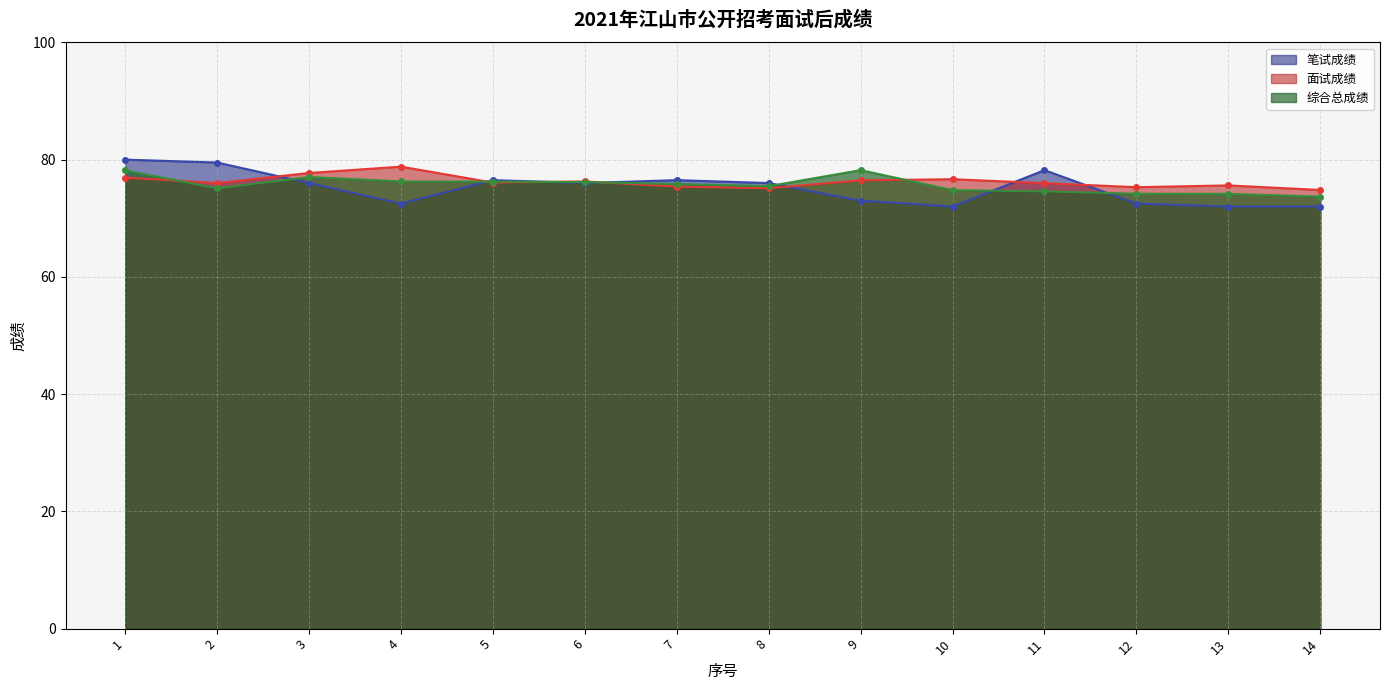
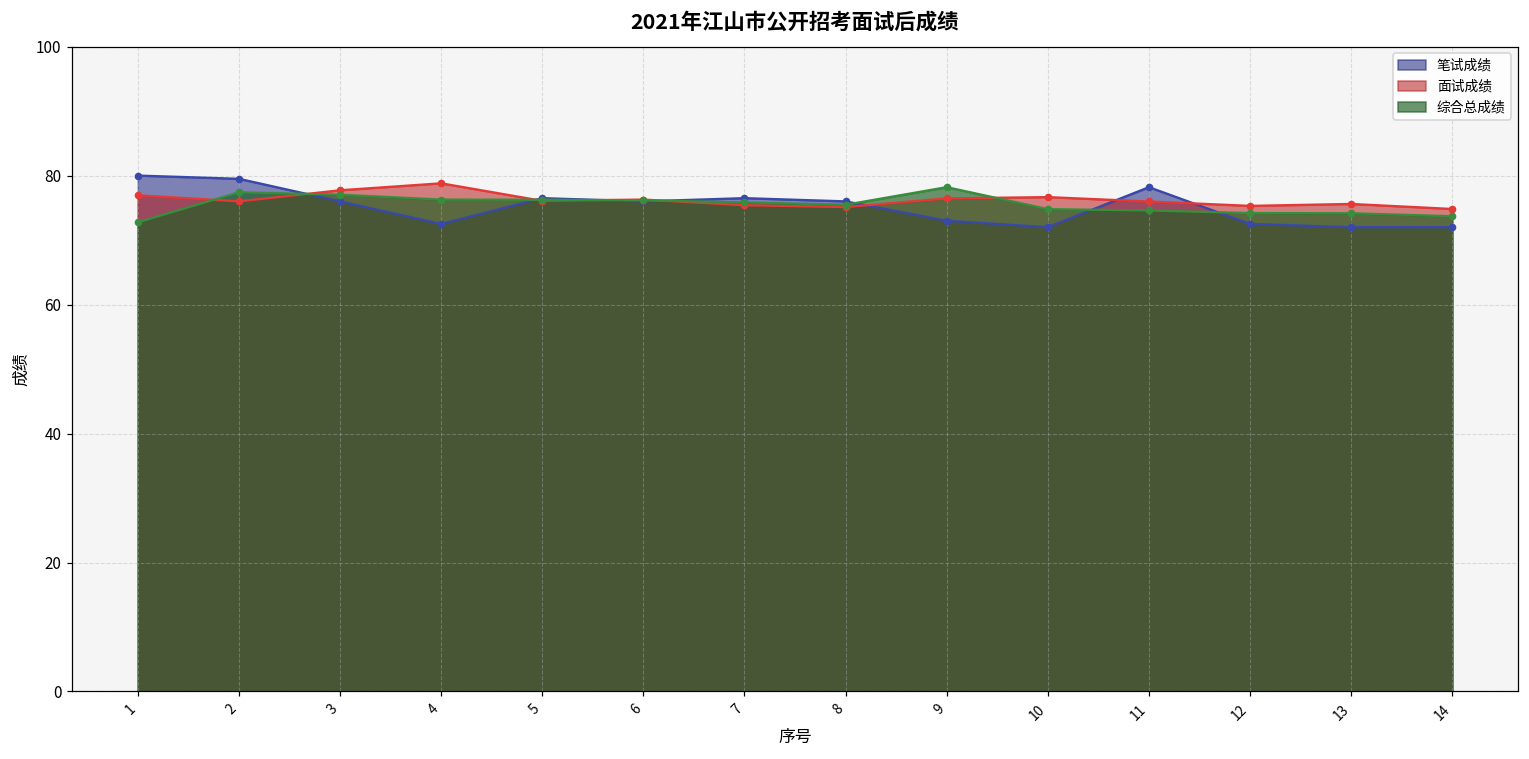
  {
    "笔试成绩": {
      "1": 80,
      "2": 80,
      "3": 76,
      "4": 73,
      "7": 77,
      "8": 76,
      "9": 73,
      "10": 72,
      "11": 78,
      "12": 73,
      "13": 72,
      "14": 72
    },
    "面试成绩": {
      "1": 77,
      "2": 76,
      "3": 78,
      "4": 79,
      "7": 75,
      "9": 76,
      "10": 77,
      "11": 76,
      "12": 75,
      "13": 76,
      "14": 75
    },
    "综合总成绩": {
-     "1": 78,
-     "2": 75,
+     "1": 73,
+     "2": 77,
      "3": 77,
      "4": 76,
      "7": 76,
      "9": 78,
      "10": 75,
      "11": 75,
      "12": 74,
      "13": 74,
      "14": 74
    }
  }
